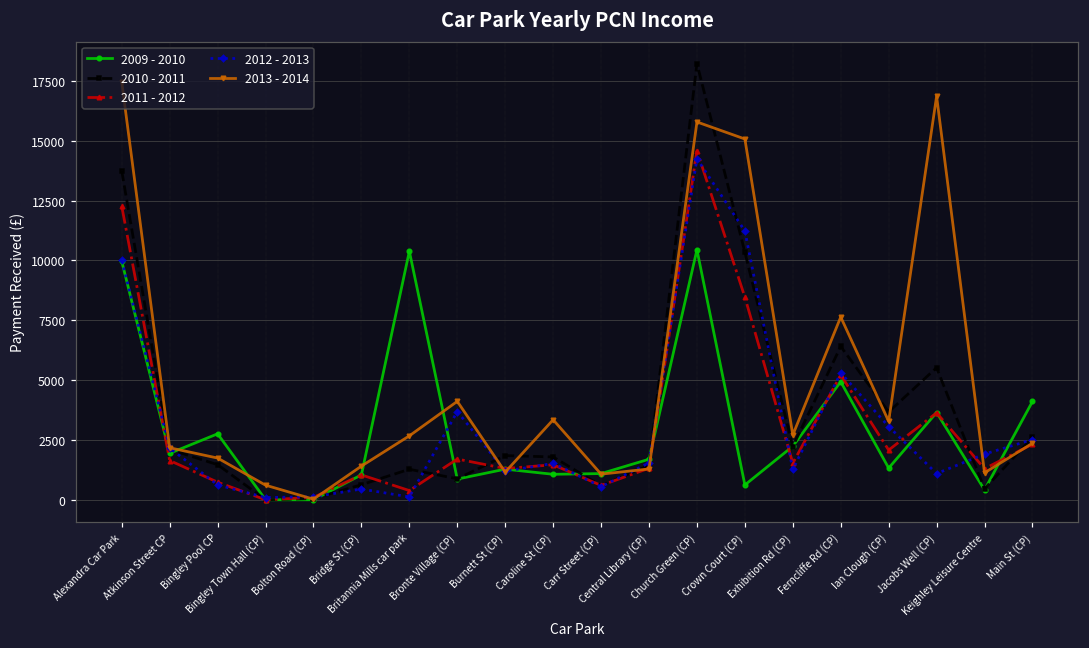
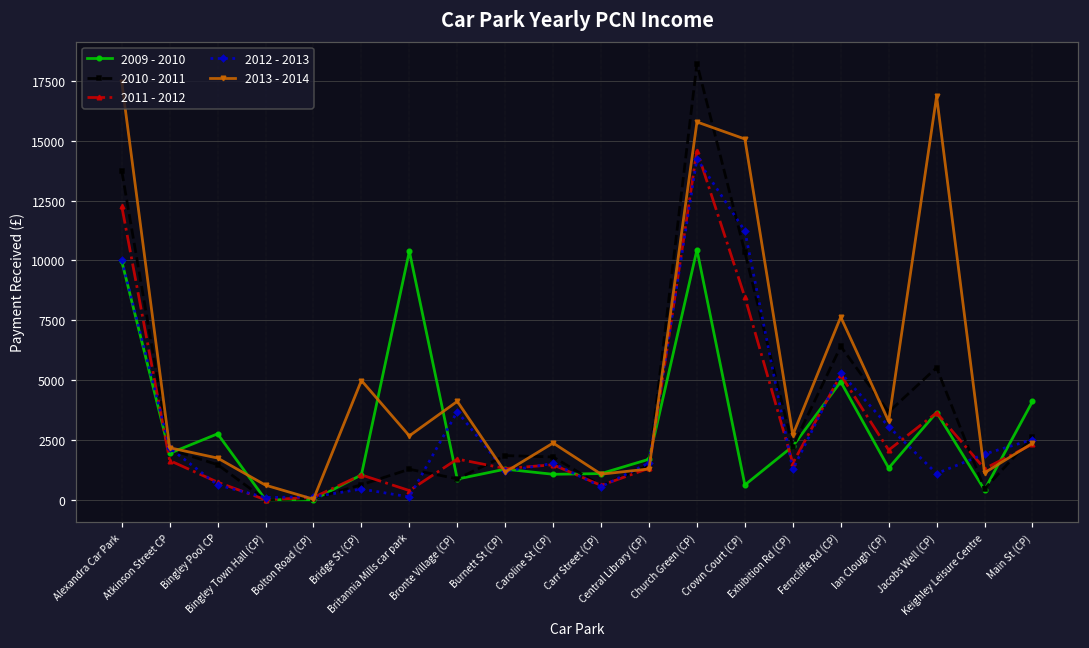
  {
    "2009 - 2010": {
      "Atkinson Street CP": 1900,
      "Bingley Pool CP": 2800,
      "Britannia Mills car park": 10400,
      "Caroline St (CP)": 1100,
      "Central Library (CP)": 1700,
      "Church Green (CP)": 10400,
      "Crown Court (CP)": 600,
      "Ferncliffe Rd (CP)": 4900,
      "Ian Clough (CP)": 1300,
      "Main St (CP)": 4100
    },
    "2010 - 2011": {
      "Alexandra Car Park": 13700,
      "Bingley Pool CP": 1500,
      "Bridge St (CP)": 600,
      "Britannia Mills car park": 1300,
      "Burnett St (CP)": 1800,
      "Caroline St (CP)": 1800,
      "Church Green (CP)": 18200,
      "Crown Court (CP)": 10300,
      "Ferncliffe Rd (CP)": 6400,
      "Ian Clough (CP)": 3700,
      "Jacobs Well (CP)": 5500
    },
    "2011 - 2012": {
      "Alexandra Car Park": 12300,
      "Atkinson Street CP": 1600,
      "Britannia Mills car park": 400,
      "Bronte Village (CP)": 1700,
      "Church Green (CP)": 14600,
      "Crown Court (CP)": 8500,
      "Exhibition Rd (CP)": 1500,
      "Ian Clough (CP)": 2100,
      "Keighley Leisure Centre": 1300
    },
    "2012 - 2013": {
      "Bridge St (CP)": 500,
      "Britannia Mills car park": 100,
      "Bronte Village (CP)": 3700,
      "Church Green (CP)": 14300,
      "Crown Court (CP)": 11200,
      "Exhibition Rd (CP)": 1300,
      "Ian Clough (CP)": 3100,
      "Jacobs Well (CP)": 1100,
      "Keighley Leisure Centre": 1900
    },
    "2013 - 2014": {
      "Bingley Pool CP": 1700,
      "Bingley Town Hall (CP)": 600,
-     "Bridge St (CP)": 1400,
+     "Bridge St (CP)": 5000,
      "Britannia Mills car park": 2700,
      "Bronte Village (CP)": 4100,
-     "Caroline St (CP)": 3300,
+     "Caroline St (CP)": 2400,
      "Church Green (CP)": 15800,
      "Crown Court (CP)": 15100,
      "Exhibition Rd (CP)": 2700,
      "Ferncliffe Rd (CP)": 7600,
      "Ian Clough (CP)": 3300,
      "Jacobs Well (CP)": 16900,
      "Keighley Leisure Centre": 1100
    }
  }
